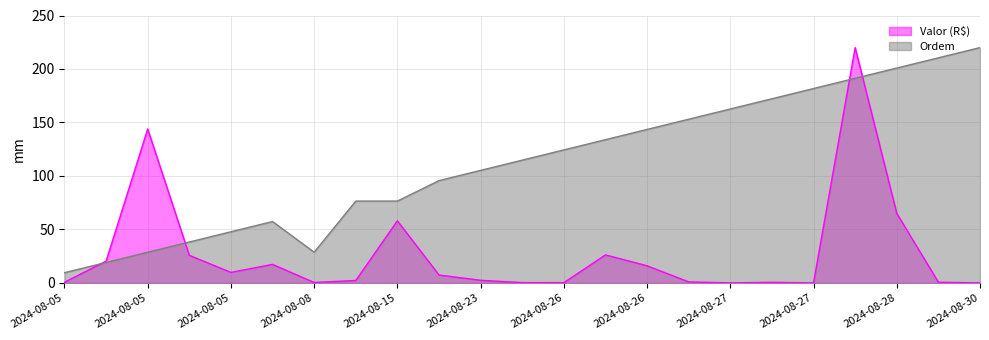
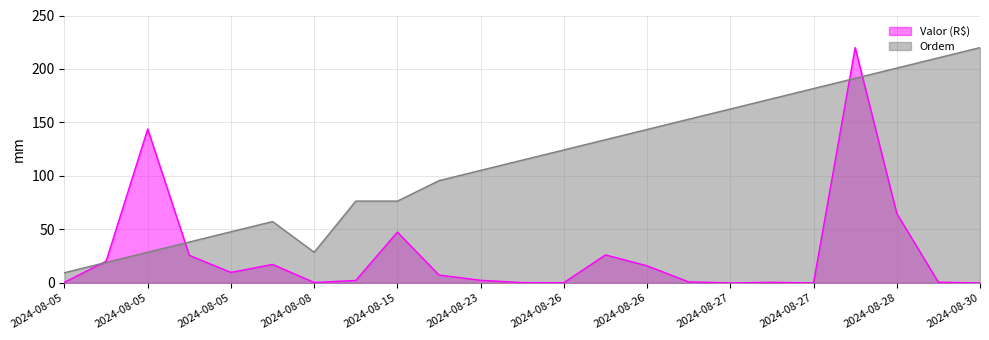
  {
    "Valor (R$)": {
      "2024-08-08": 0,
-     "2024-08-15": 58,
+     "2024-08-15": 47,
      "2024-08-30": 0
    },
    "Ordem": {
      "2024-08-08": 29,
      "2024-08-15": 77,
      "2024-08-30": 220
    }
  }
